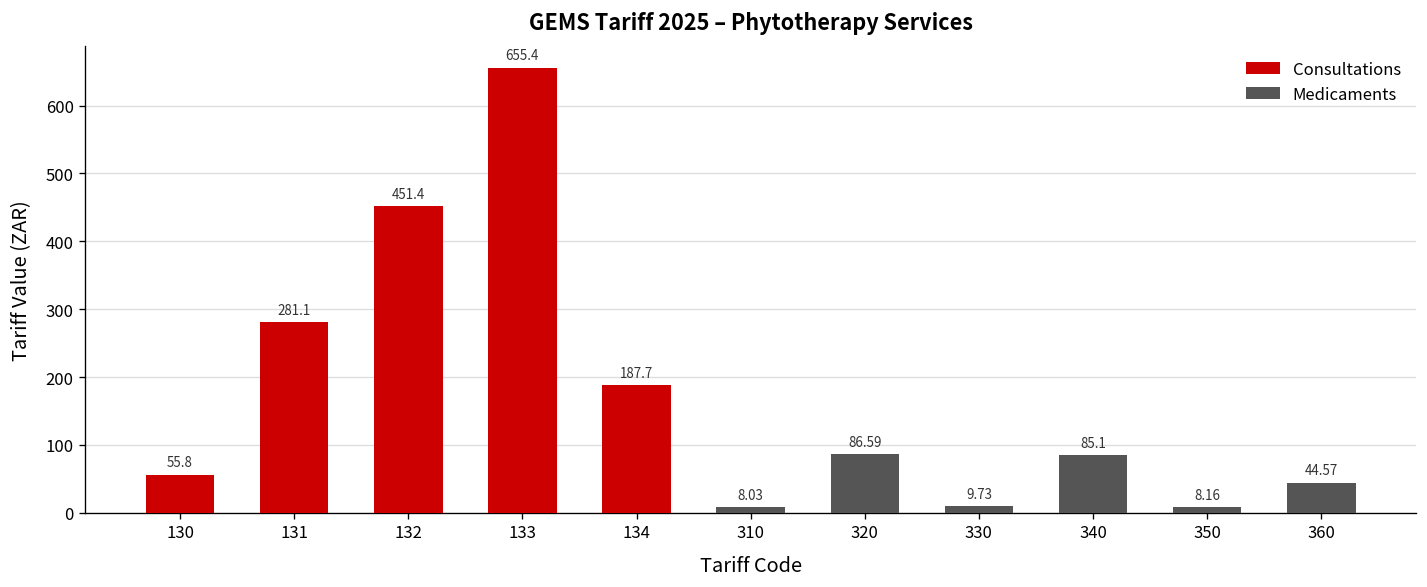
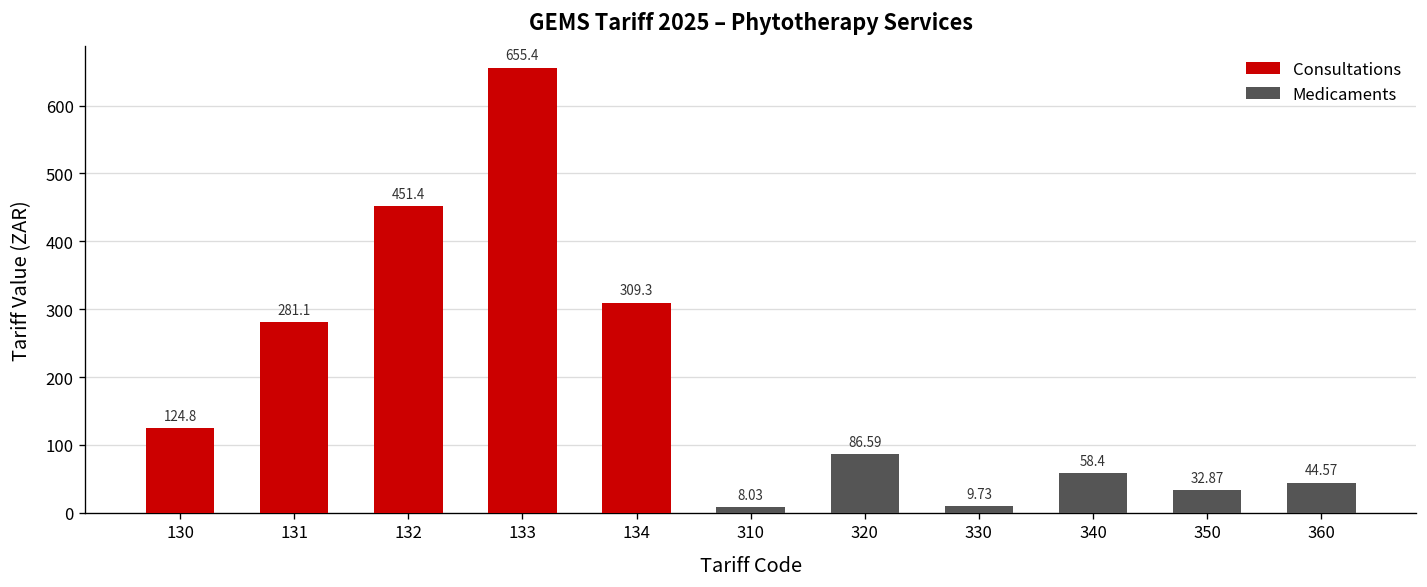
  {
    "Consultations": {
-     "130": 55.8,
+     "130": 124.8,
      "131": 281.1,
      "132": 451.4,
      "133": 655.4,
-     "134": 187.7
+     "134": 309.3
    },
    "Medicaments": {
      "310": 8.03,
      "320": 86.59,
      "330": 9.73,
-     "340": 85.1,
-     "350": 8.16,
+     "340": 58.4,
+     "350": 32.87,
      "360": 44.57
    }
  }
